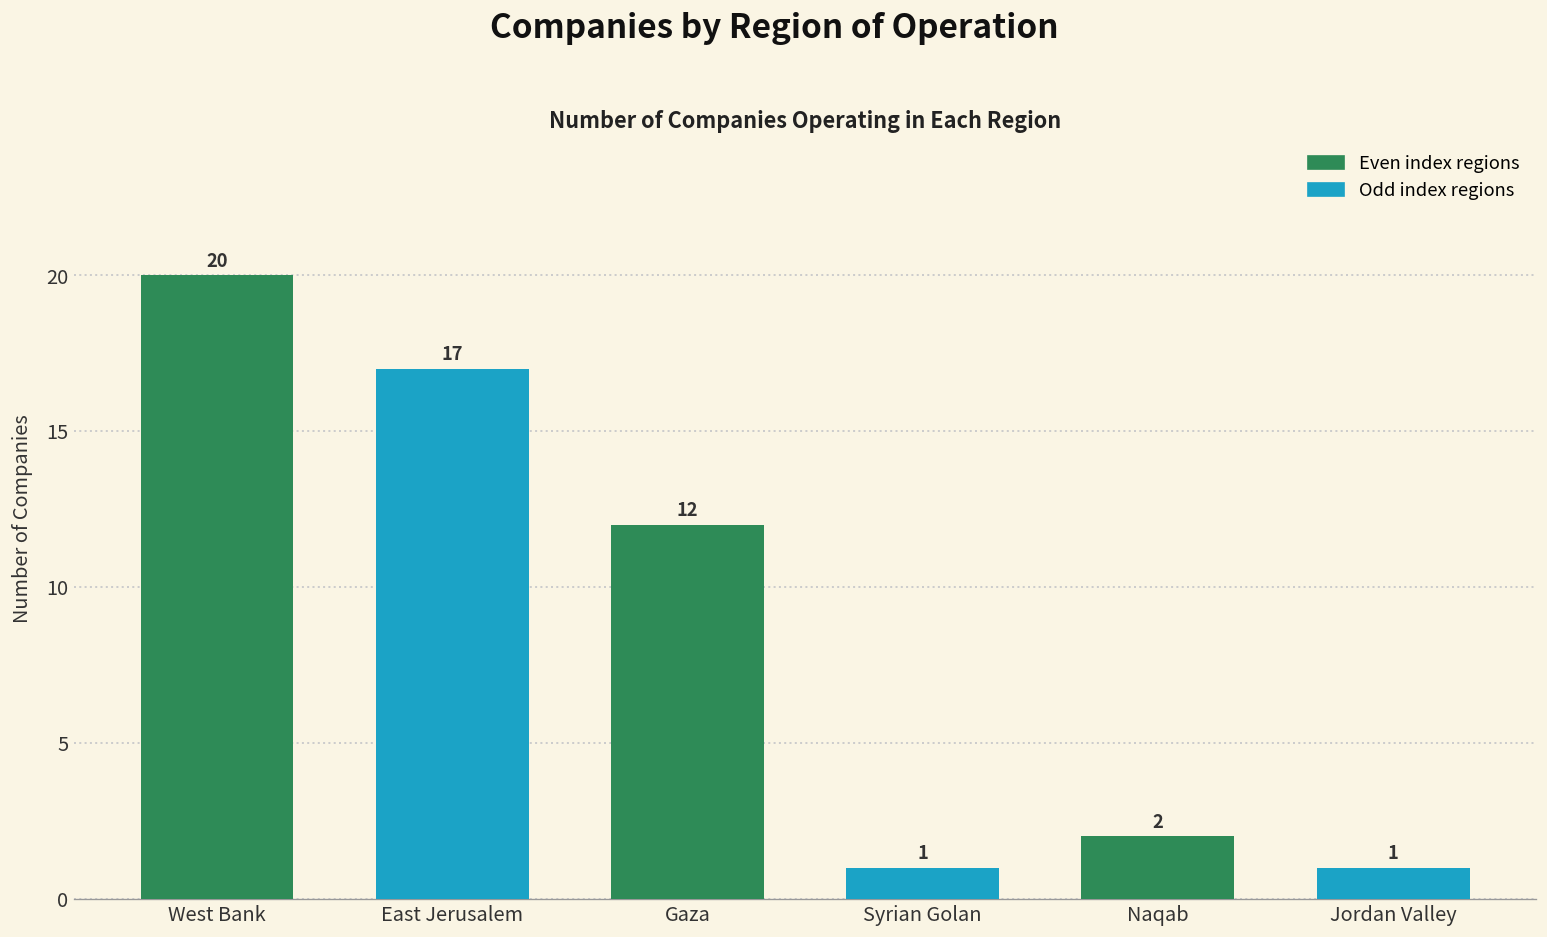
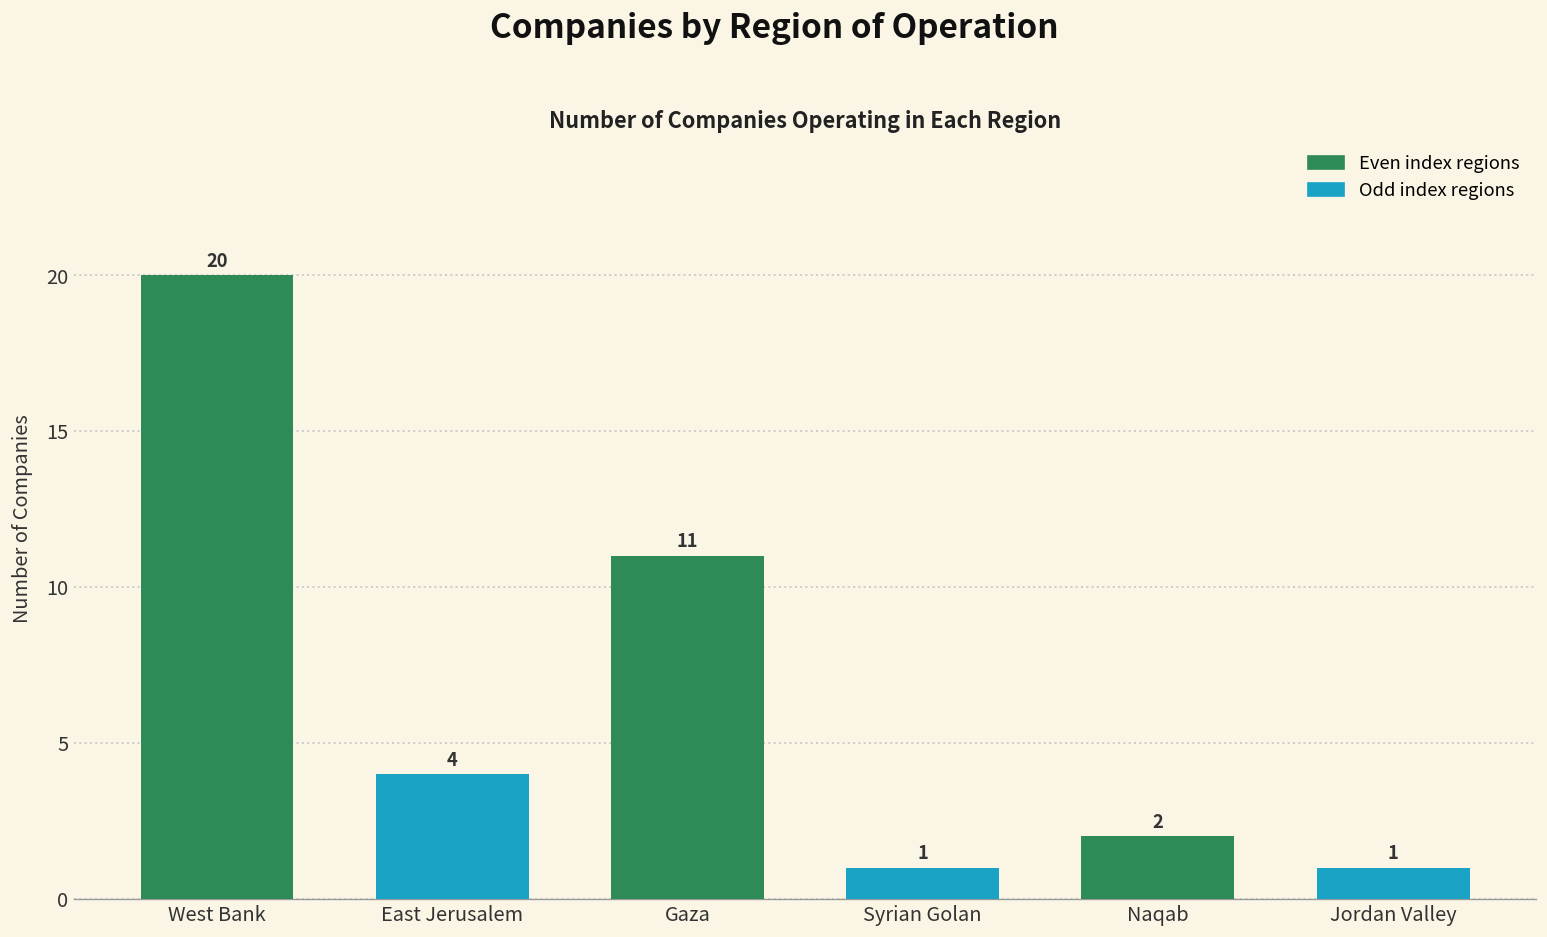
  {
    "West Bank": 20,
-   "East Jerusalem": 17,
-   "Gaza": 12,
+   "East Jerusalem": 4,
+   "Gaza": 11,
    "Syrian Golan": 1,
    "Naqab": 2,
    "Jordan Valley": 1
  }
